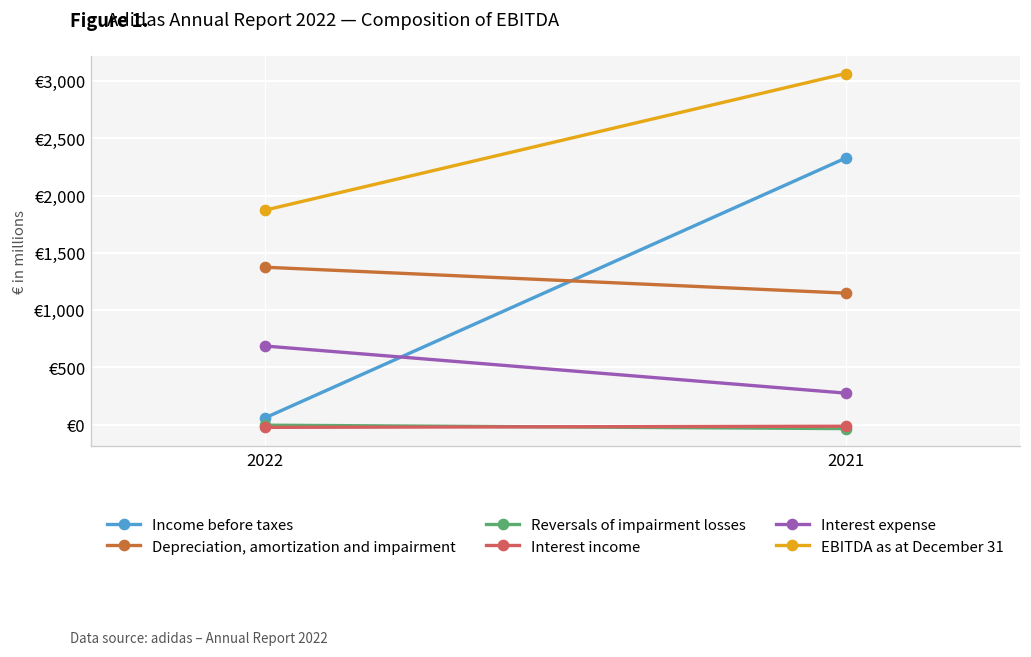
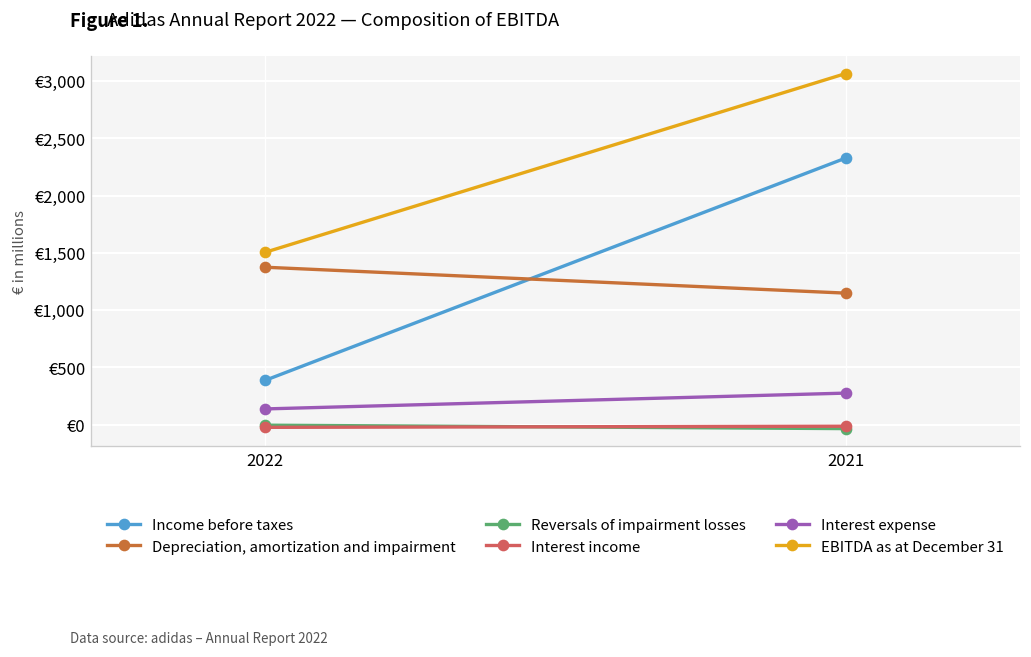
  {
    "Income before taxes": {
-     "2022": "€100",
+     "2022": "€400",
      "2021": "€2,300"
    },
    "Interest expense": {
-     "2022": "€700",
+     "2022": "€100",
      "2021": "€300"
    },
    "EBITDA as at December 31": {
-     "2022": "€1,900",
+     "2022": "€1,500",
      "2021": "€3,100"
    }
  }
